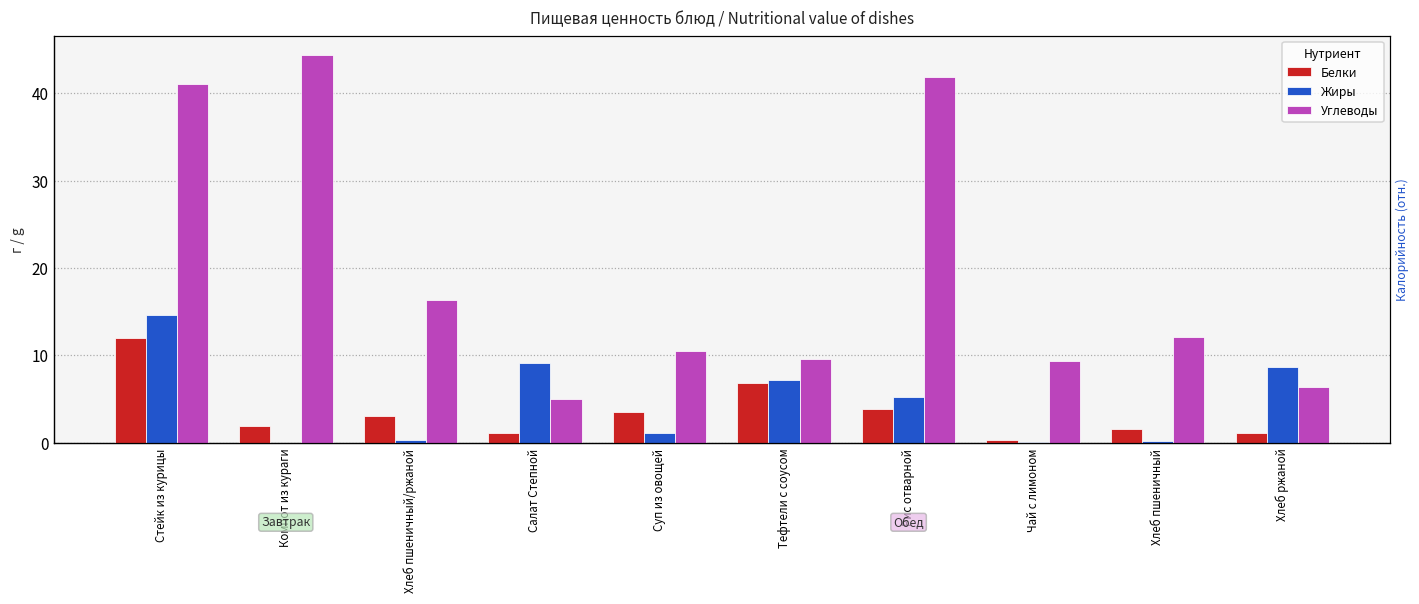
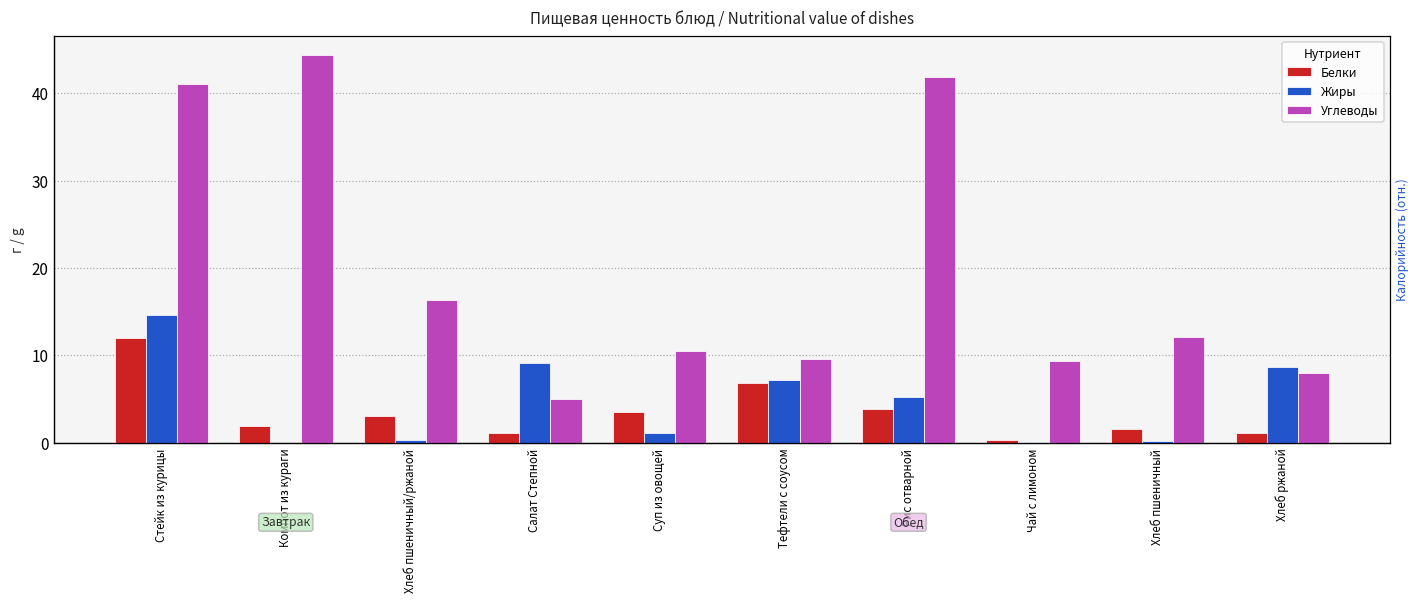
  {
    "Белки": {
      "Стейк из курицы": 12,
      "Компот из кураги": 2,
      "Хлеб пшеничный/ржаной": 3,
      "Салат Степной": 1,
      "Суп из овощей": 4,
      "Тефтели с соусом": 7,
      "Рис отварной": 4,
      "Хлеб пшеничный": 2,
      "Хлеб ржаной": 1
    },
    "Жиры": {
      "Стейк из курицы": 15,
      "Компот из кураги": 0,
      "Салат Степной": 9,
      "Суп из овощей": 1,
      "Тефтели с соусом": 7,
      "Рис отварной": 5,
      "Хлеб ржаной": 9
    },
    "Углеводы": {
      "Стейк из курицы": 41,
      "Компот из кураги": 44,
      "Хлеб пшеничный/ржаной": 16,
      "Салат Степной": 5,
      "Суп из овощей": 10,
      "Тефтели с соусом": 10,
      "Рис отварной": 42,
      "Чай с лимоном": 9,
      "Хлеб пшеничный": 12,
-     "Хлеб ржаной": 6
+     "Хлеб ржаной": 8
    }
  }
